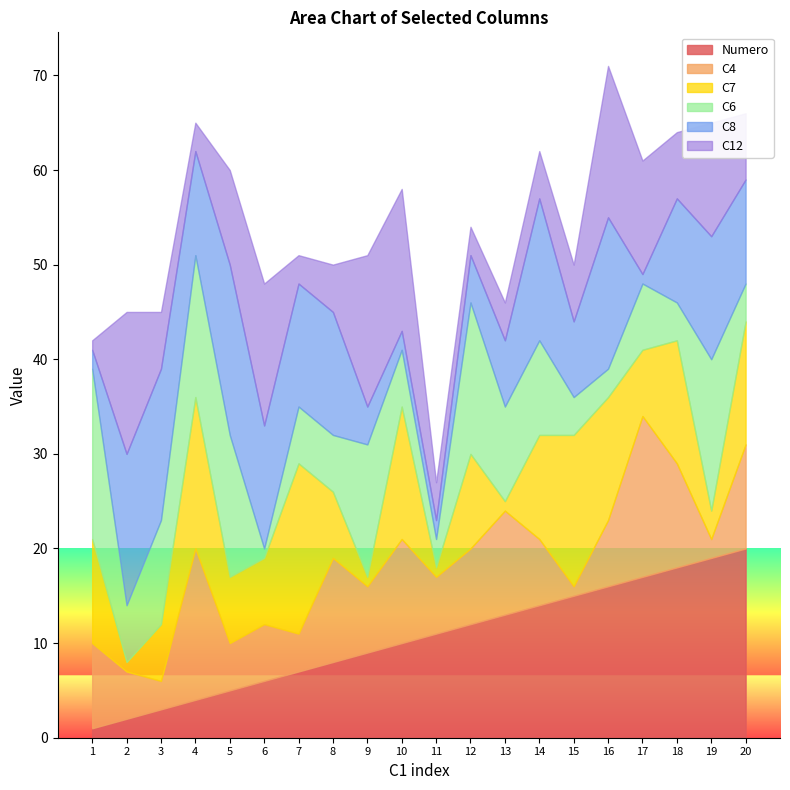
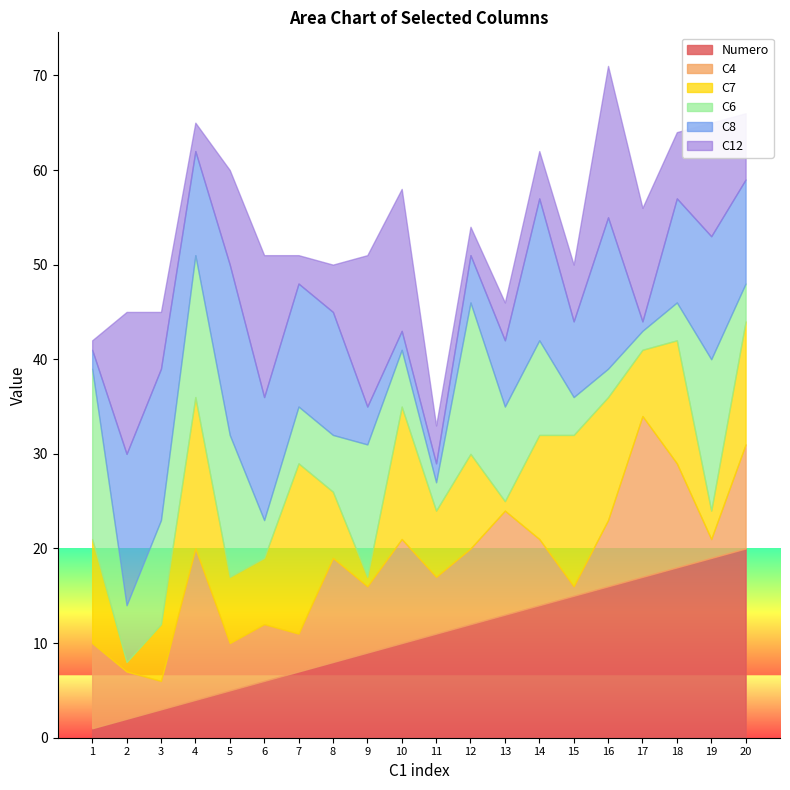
  {
    "Numero": {
      "1": 1,
      "2": 2,
      "3": 3,
      "4": 4,
      "5": 5,
      "6": 6,
      "7": 7,
      "8": 8,
      "9": 9,
      "10": 10,
      "11": 11,
      "12": 12,
      "13": 13,
      "14": 14,
      "15": 15,
      "16": 16,
      "17": 17,
      "18": 18,
      "19": 19,
      "20": 20
    },
    "C4": {
      "1": 9,
      "2": 5,
      "3": 3,
      "4": 16,
      "5": 5,
      "6": 6,
      "7": 4,
      "8": 11,
      "9": 7,
      "10": 11,
      "11": 6,
      "12": 8,
      "13": 11,
      "14": 7,
      "15": 1,
      "16": 7,
      "17": 17,
      "18": 11,
      "19": 2,
      "20": 11
    },
    "C7": {
      "1": 11,
      "2": 1,
      "3": 6,
      "4": 16,
      "5": 7,
      "6": 7,
      "7": 18,
      "8": 7,
      "9": 1,
      "10": 14,
-     "11": 1,
+     "11": 7,
      "12": 10,
      "13": 1,
      "14": 11,
      "15": 16,
      "16": 13,
      "17": 7,
      "18": 13,
      "19": 3,
      "20": 13
    },
    "C6": {
      "1": 18,
      "2": 6,
      "3": 11,
      "4": 15,
      "5": 15,
-     "6": 1,
+     "6": 4,
      "7": 6,
      "8": 6,
      "9": 14,
      "10": 6,
      "11": 3,
      "12": 16,
      "13": 10,
      "14": 10,
      "15": 4,
      "16": 3,
-     "17": 7,
+     "17": 2,
      "18": 4,
      "19": 16,
      "20": 4
    },
    "C8": {
      "1": 2,
      "2": 16,
      "3": 16,
      "4": 11,
      "5": 18,
      "6": 13,
      "7": 13,
      "8": 13,
      "9": 4,
      "10": 2,
      "11": 2,
      "12": 5,
      "13": 7,
      "14": 15,
      "15": 8,
      "16": 16,
      "17": 1,
      "18": 11,
      "19": 13,
      "20": 11
    },
    "C12": {
      "1": 1,
      "2": 15,
      "3": 6,
      "4": 3,
      "5": 10,
      "6": 15,
      "7": 3,
      "8": 5,
      "9": 16,
      "10": 15,
      "11": 4,
      "12": 3,
      "13": 4,
      "14": 5,
      "15": 6,
      "16": 16,
      "17": 12,
      "18": 7
    }
  }
